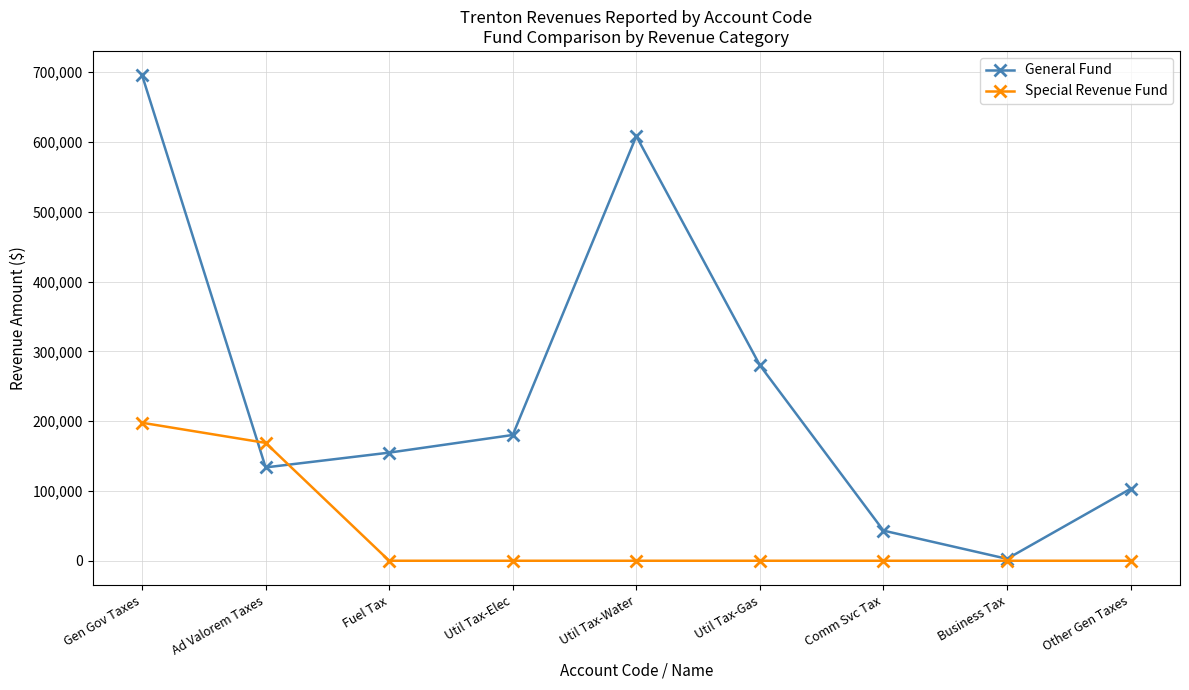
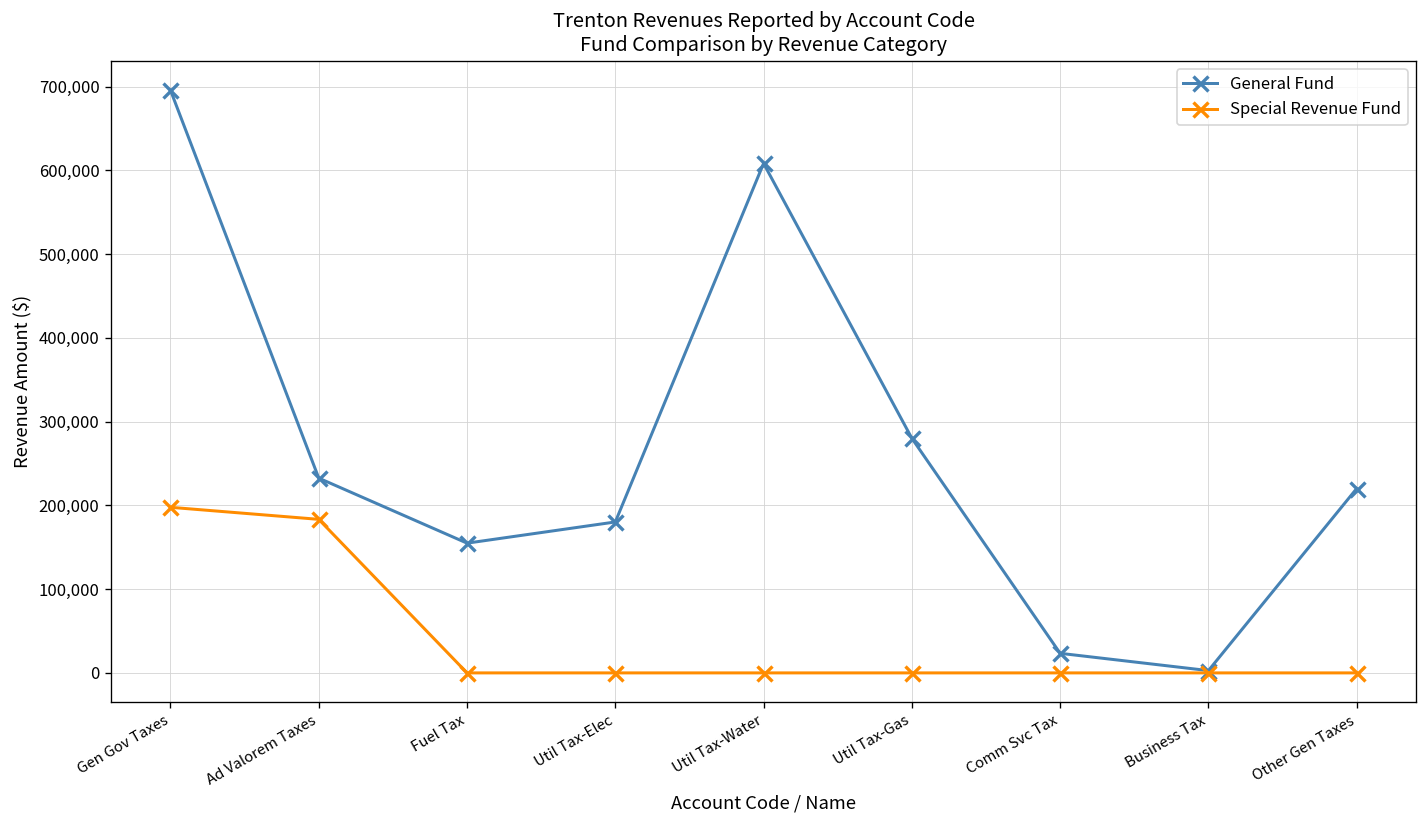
  {
    "General Fund": {
      "Gen Gov Taxes": "700,000",
-     "Ad Valorem Taxes": "130,000",
+     "Ad Valorem Taxes": "230,000",
      "Fuel Tax": "150,000",
      "Util Tax-Elec": "180,000",
      "Util Tax-Water": "610,000",
      "Util Tax-Gas": "280,000",
-     "Comm Svc Tax": "40,000",
-     "Other Gen Taxes": "100,000"
+     "Comm Svc Tax": "20,000",
+     "Other Gen Taxes": "220,000"
    },
    "Special Revenue Fund": {
      "Gen Gov Taxes": "200,000",
-     "Ad Valorem Taxes": "170,000",
+     "Ad Valorem Taxes": "180,000",
      "Fuel Tax": "0",
      "Util Tax-Elec": "0",
      "Util Tax-Water": "0",
      "Util Tax-Gas": "0",
      "Comm Svc Tax": "0",
      "Other Gen Taxes": "0"
    }
  }
